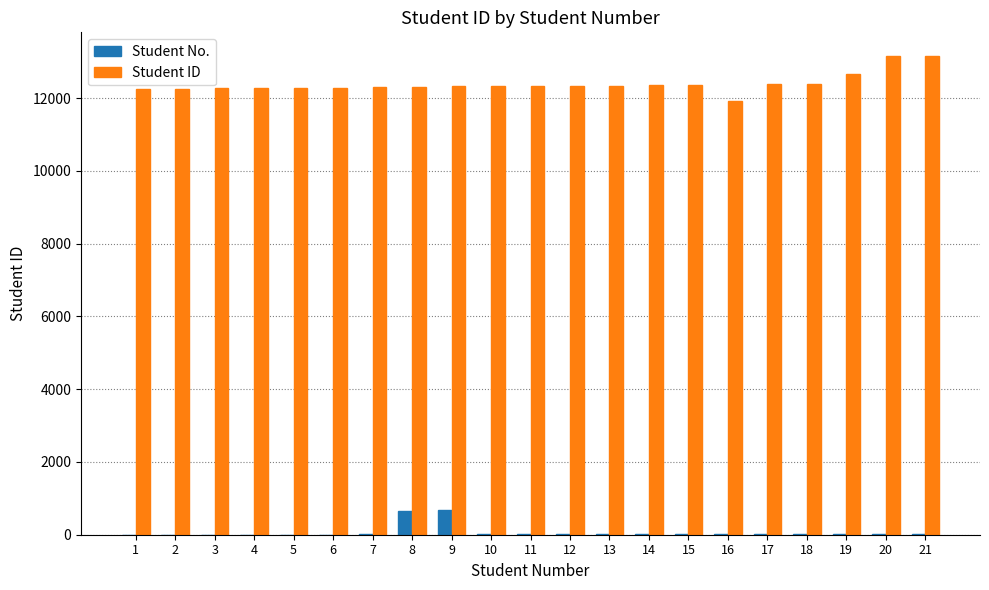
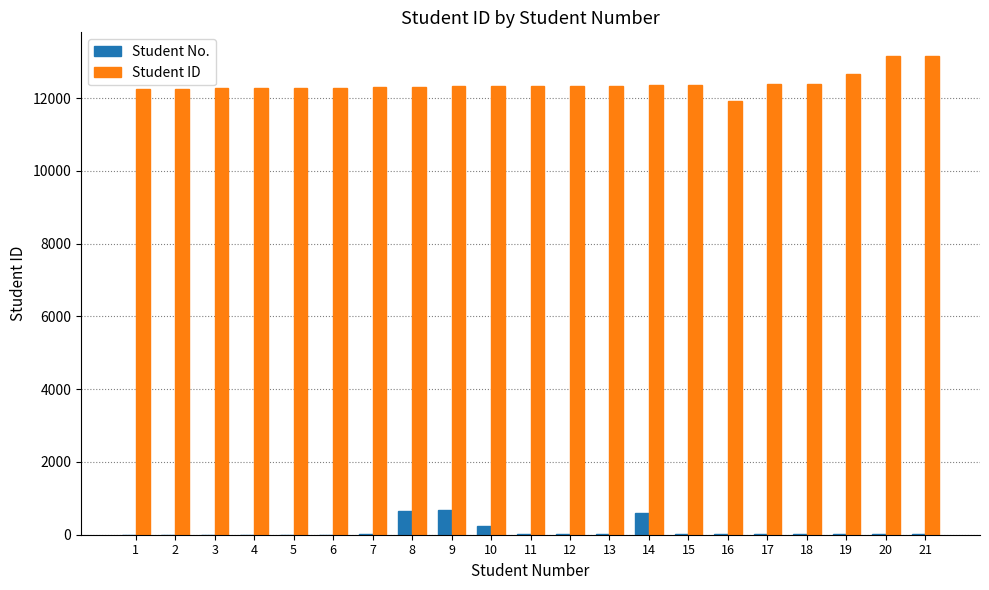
  {
    "Student No.": {
      "8": 700,
      "9": 700,
-     "10": 0,
-     "14": 0
+     "10": 200,
+     "14": 600
    },
    "Student ID": {
      "1": 12300,
      "2": 12300,
      "3": 12300,
      "4": 12300,
      "5": 12300,
      "6": 12300,
      "7": 12300,
      "8": 12300,
      "9": 12300,
      "10": 12300,
      "11": 12300,
      "12": 12300,
      "13": 12300,
      "14": 12400,
      "15": 12400,
      "16": 11900,
      "17": 12400,
      "18": 12400,
      "19": 12700,
      "20": 13100,
      "21": 13100
    }
  }
